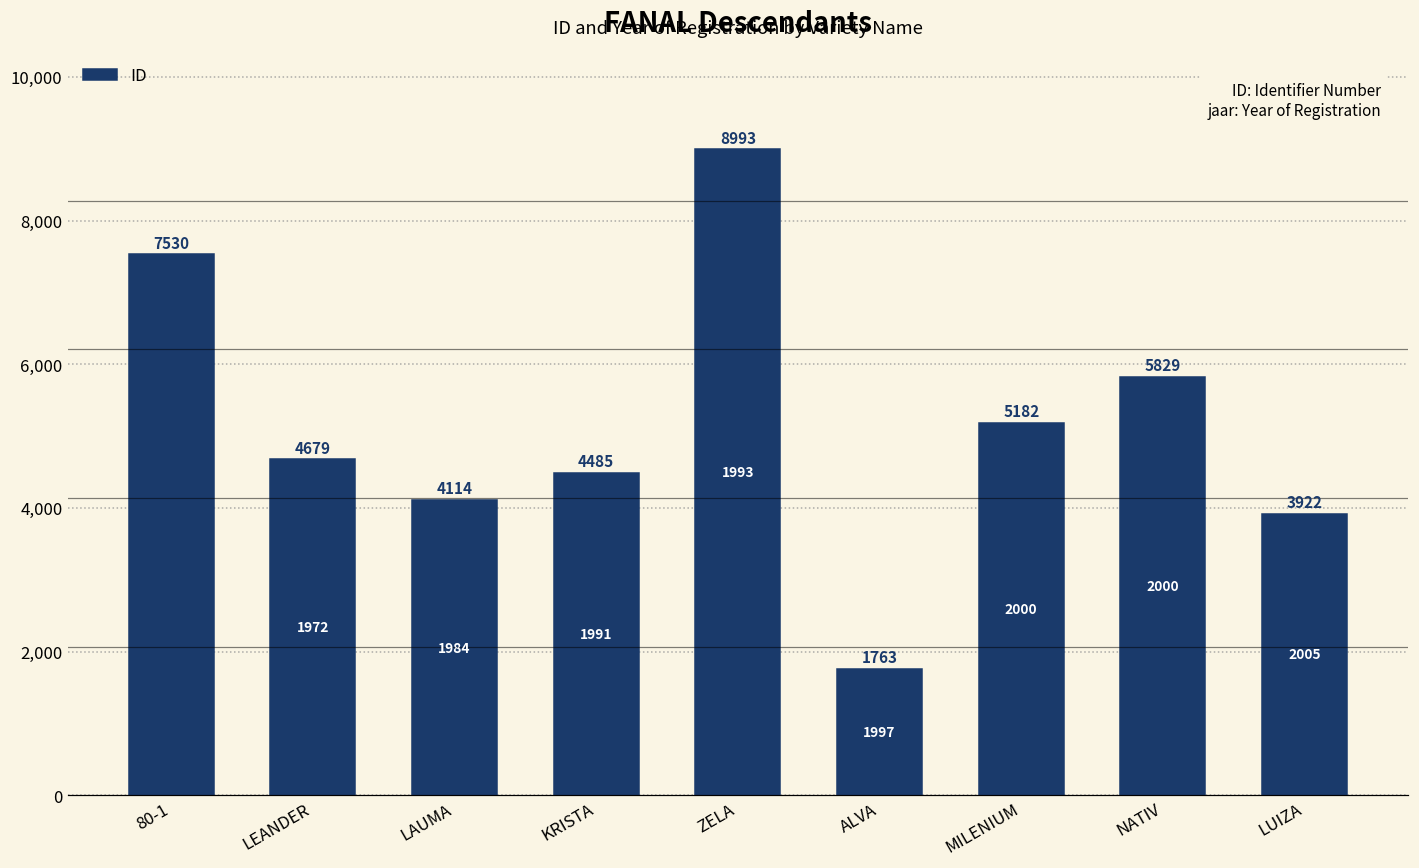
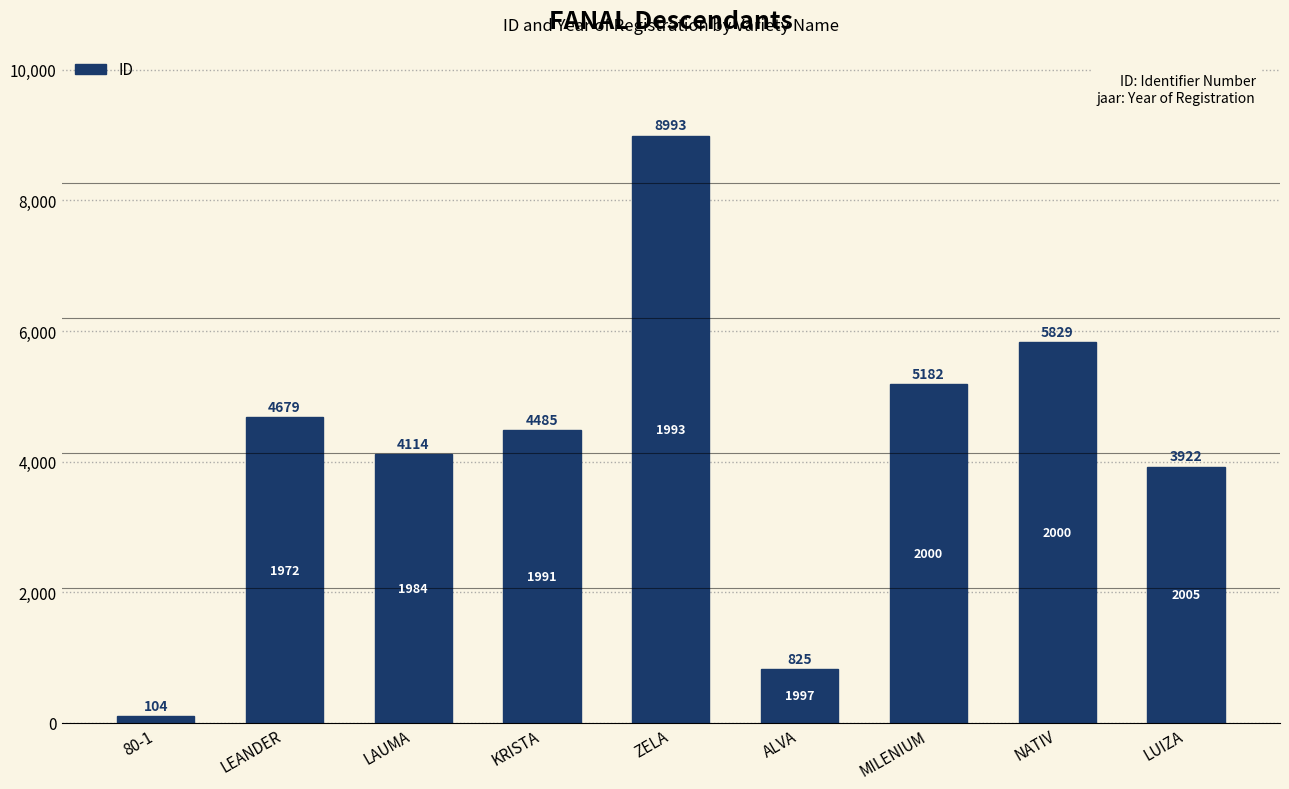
  {
-   "80-1": 7530,
+   "80-1": 104,
    "LEANDER": 4679,
    "LAUMA": 4114,
    "KRISTA": 4485,
    "ZELA": 8993,
-   "ALVA": 1763,
+   "ALVA": 825,
    "MILENIUM": 5182,
    "NATIV": 5829,
    "LUIZA": 3922
  }
